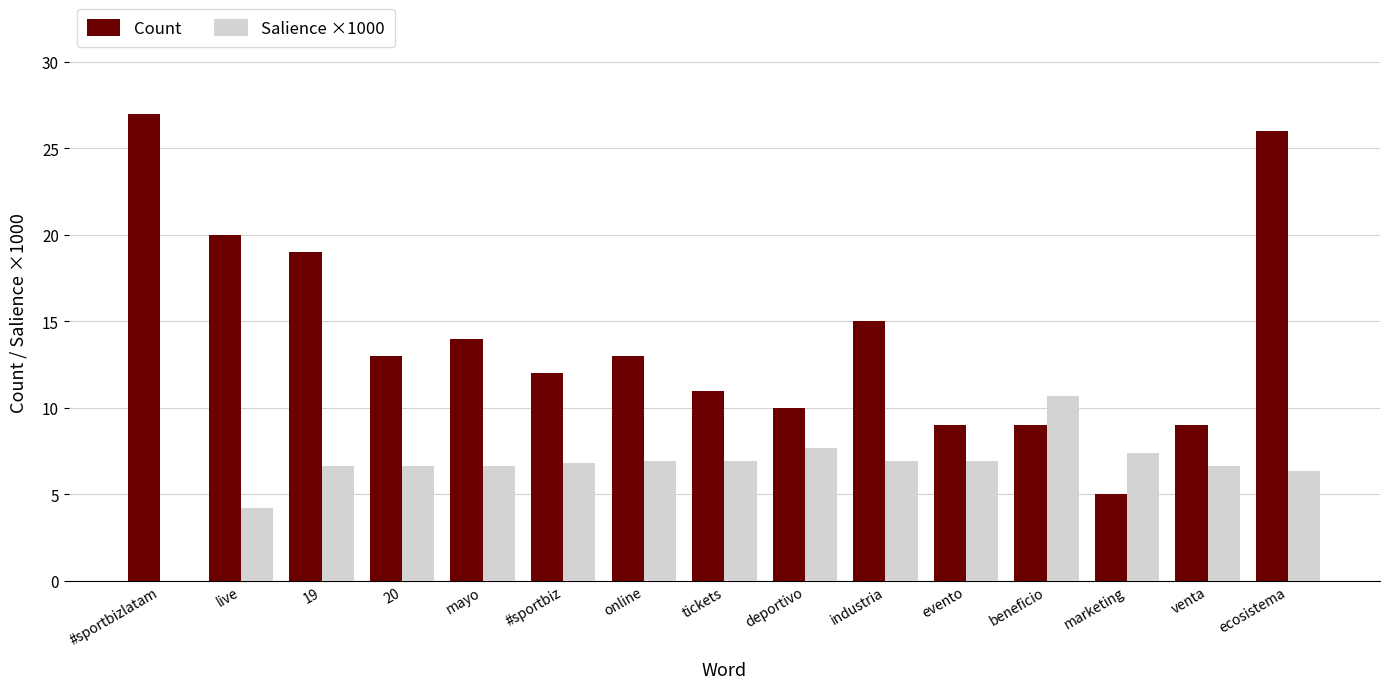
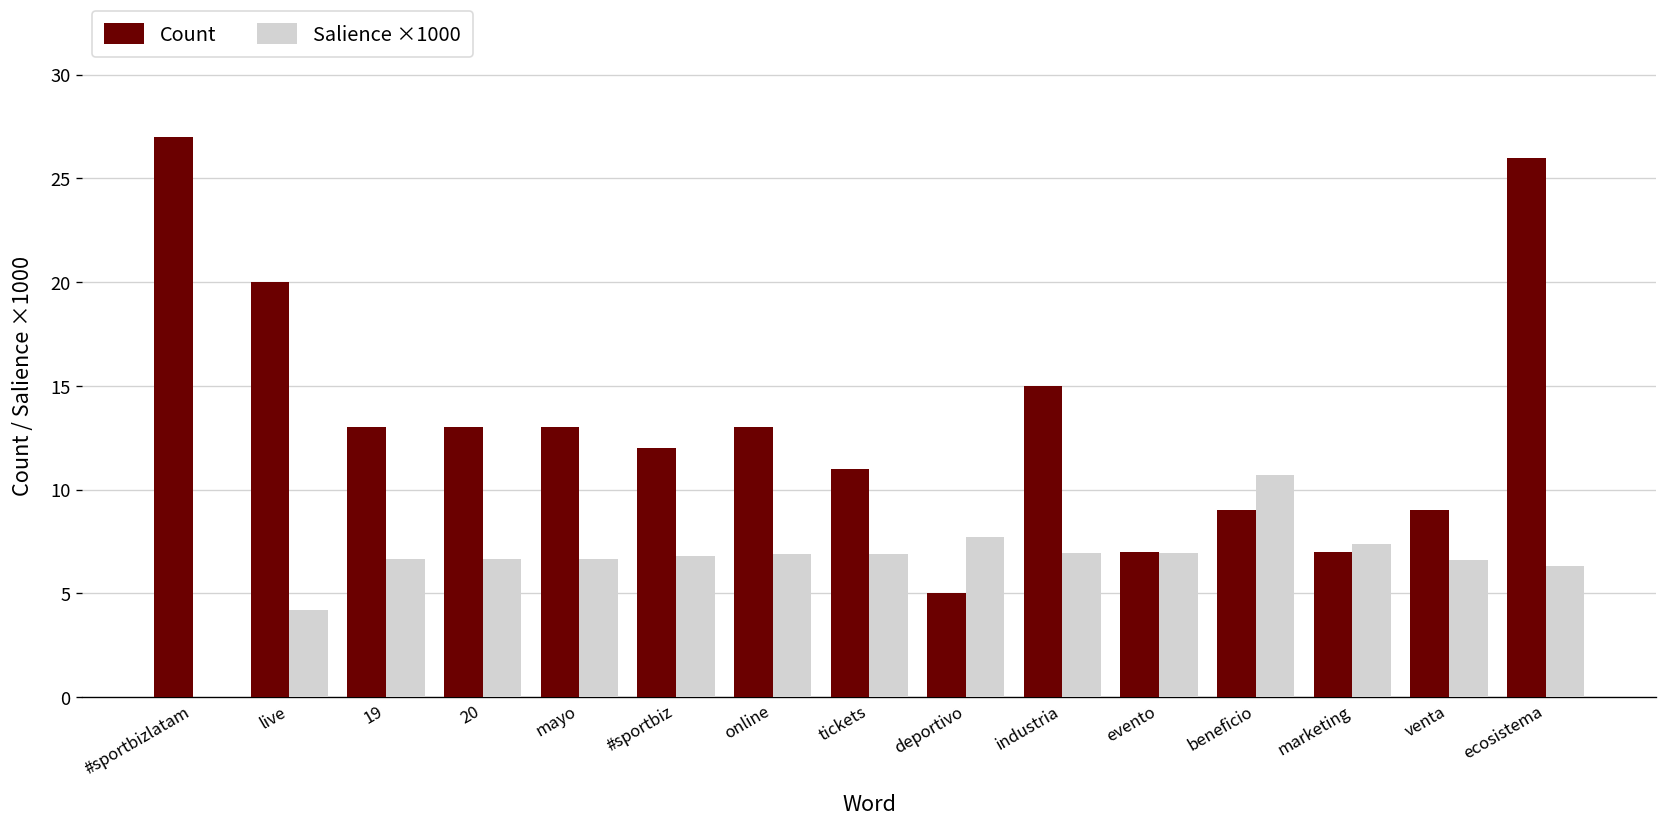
  {
    "Count": {
      "#sportbizlatam": 27,
      "live": 20,
-     "19": 19,
+     "19": 13,
      "20": 13,
-     "mayo": 14,
+     "mayo": 13,
      "#sportbiz": 12,
      "online": 13,
      "tickets": 11,
-     "deportivo": 10,
+     "deportivo": 5,
      "industria": 15,
-     "evento": 9,
+     "evento": 7,
      "beneficio": 9,
-     "marketing": 5,
+     "marketing": 7,
      "venta": 9,
      "ecosistema": 26
    },
    "Salience ×1000": {
      "#sportbizlatam": 0,
      "live": 4.2,
      "19": 6.7,
      "20": 6.7,
      "mayo": 6.7,
      "#sportbiz": 6.8,
      "online": 7,
      "tickets": 7,
      "deportivo": 7.7,
      "industria": 7,
      "evento": 7,
      "beneficio": 10.7,
      "marketing": 7.4,
      "venta": 6.6,
      "ecosistema": 6.3
    }
  }
